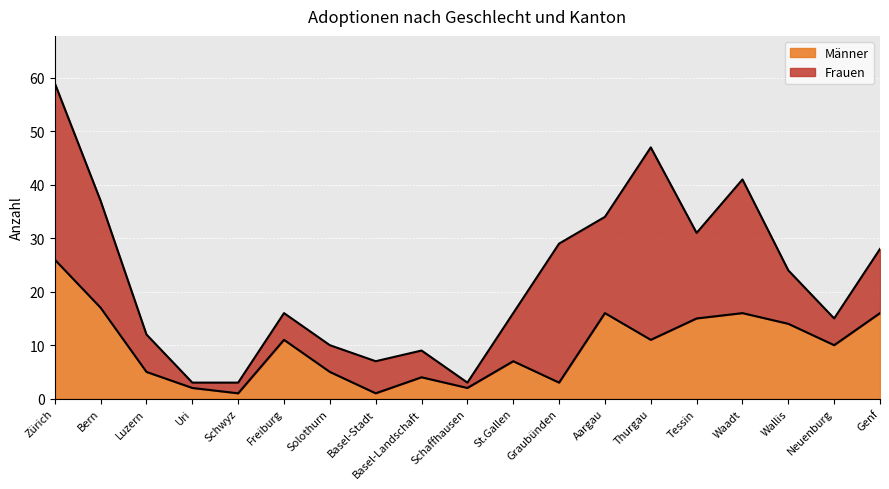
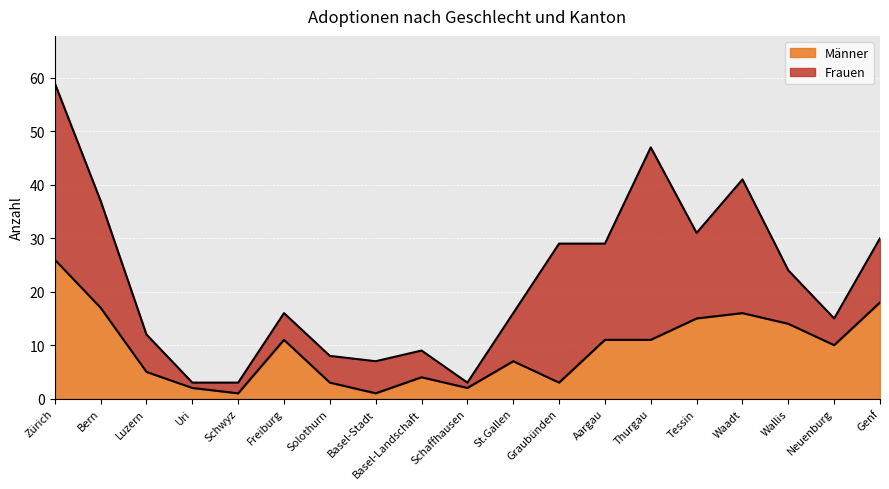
  {
    "Männer": {
      "Zürich": 26,
      "Bern": 17,
      "Luzern": 5,
      "Uri": 2,
      "Schwyz": 1,
      "Freiburg": 11,
-     "Solothurn": 5,
+     "Solothurn": 3,
      "Basel-Stadt": 1,
      "Basel-Landschaft": 4,
      "Schaffhausen": 2,
      "St.Gallen": 7,
      "Graubünden": 3,
-     "Aargau": 16,
+     "Aargau": 11,
      "Thurgau": 11,
      "Tessin": 15,
      "Waadt": 16,
      "Wallis": 14,
      "Neuenburg": 10,
-     "Genf": 16
+     "Genf": 18
    },
    "Frauen": {
      "Zürich": 33,
      "Bern": 20,
      "Luzern": 7,
      "Uri": 1,
      "Schwyz": 2,
      "Freiburg": 5,
      "Solothurn": 5,
      "Basel-Stadt": 6,
      "Basel-Landschaft": 5,
      "Schaffhausen": 1,
      "St.Gallen": 9,
      "Graubünden": 26,
      "Aargau": 18,
      "Thurgau": 36,
      "Tessin": 16,
      "Waadt": 25,
      "Wallis": 10,
      "Neuenburg": 5,
      "Genf": 12
    }
  }
